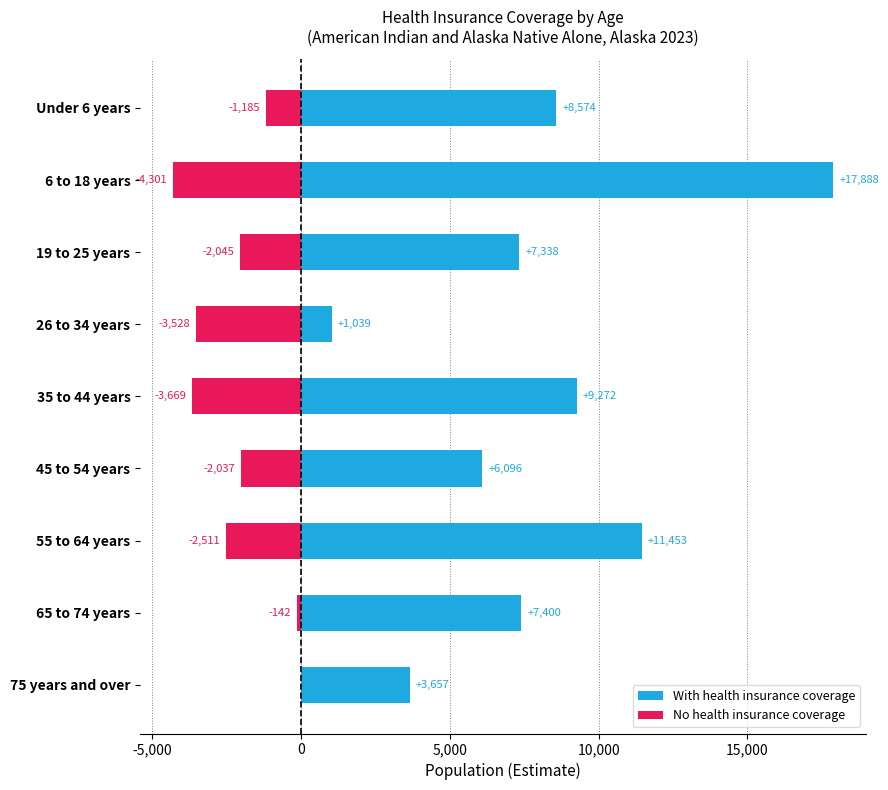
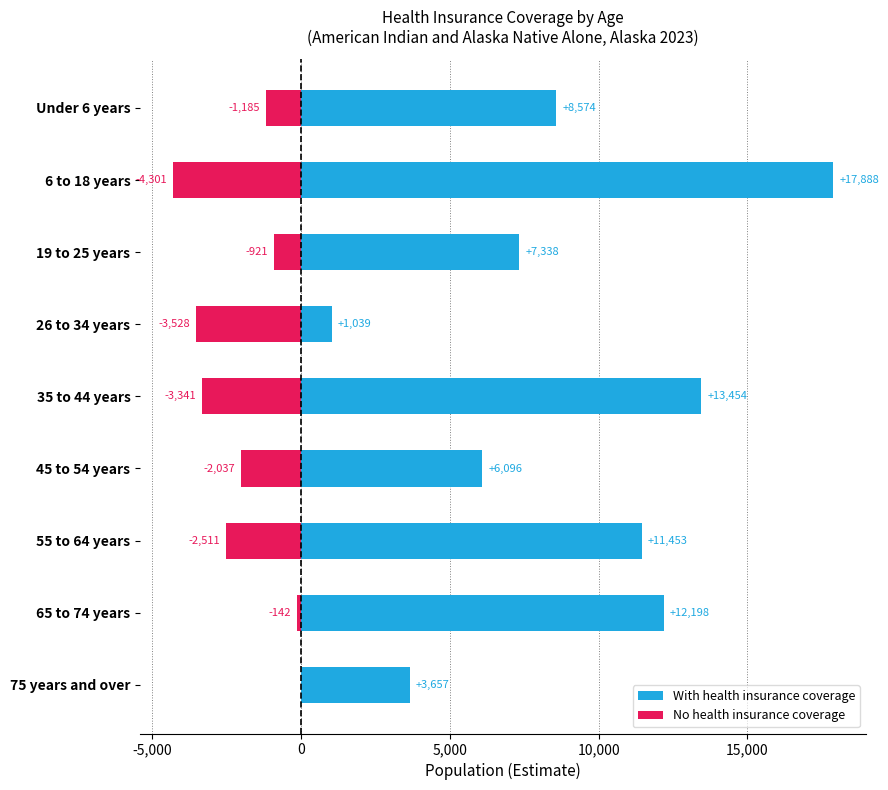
  {
    "With health insurance coverage": {
      "Under 6 years": "+8,574",
      "6 to 18 years": "+17,888",
      "19 to 25 years": "+7,338",
      "26 to 34 years": "+1,039",
-     "35 to 44 years": "+9,272",
+     "35 to 44 years": "+13,454",
      "45 to 54 years": "+6,096",
      "55 to 64 years": "+11,453",
-     "65 to 74 years": "+7,400",
+     "65 to 74 years": "+12,198",
      "75 years and over": "+3,657"
    },
    "No health insurance coverage": {
      "Under 6 years": "-1,185",
      "6 to 18 years": "-4,301",
-     "19 to 25 years": "-2,045",
+     "19 to 25 years": "-921",
      "26 to 34 years": "-3,528",
-     "35 to 44 years": "-3,669",
+     "35 to 44 years": "-3,341",
      "45 to 54 years": "-2,037",
      "55 to 64 years": "-2,511",
      "65 to 74 years": "-142"
    }
  }
